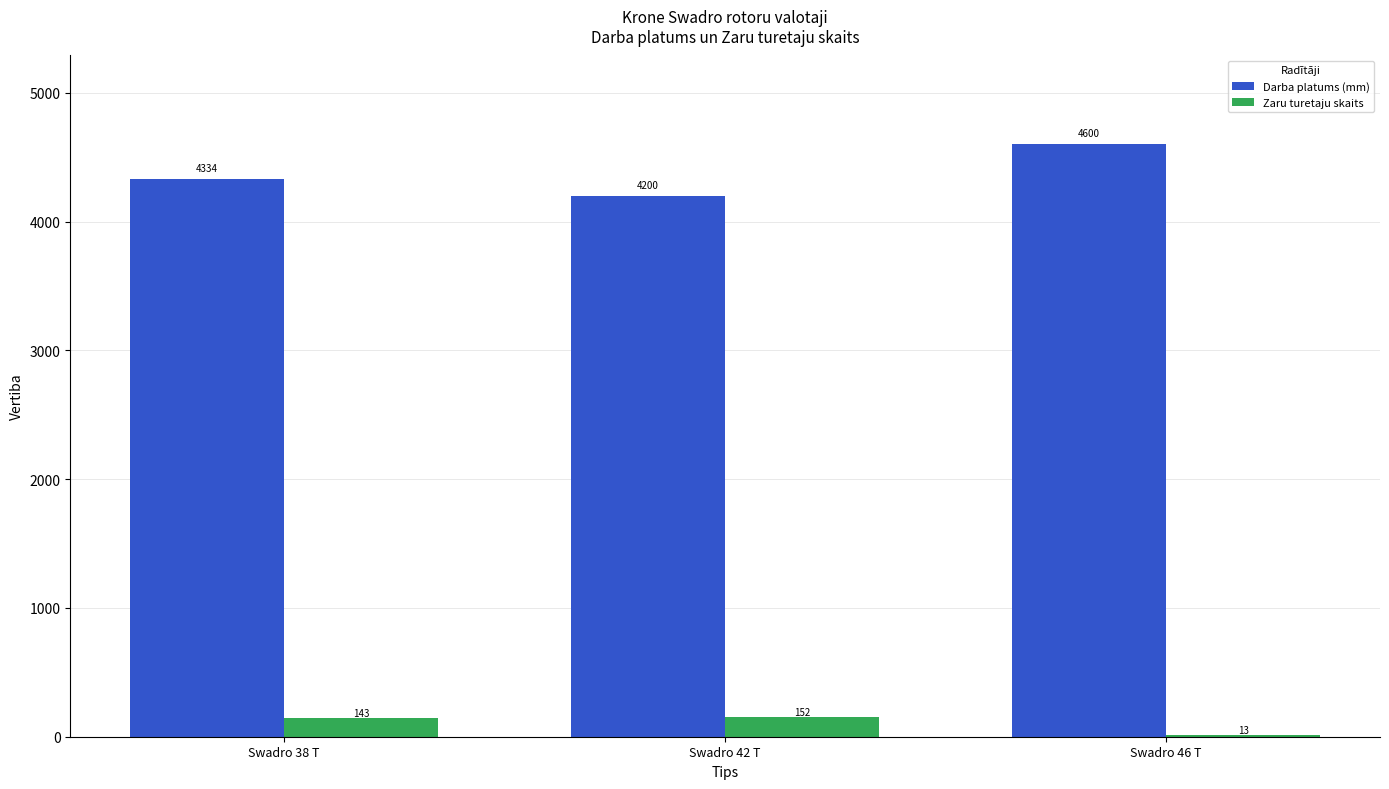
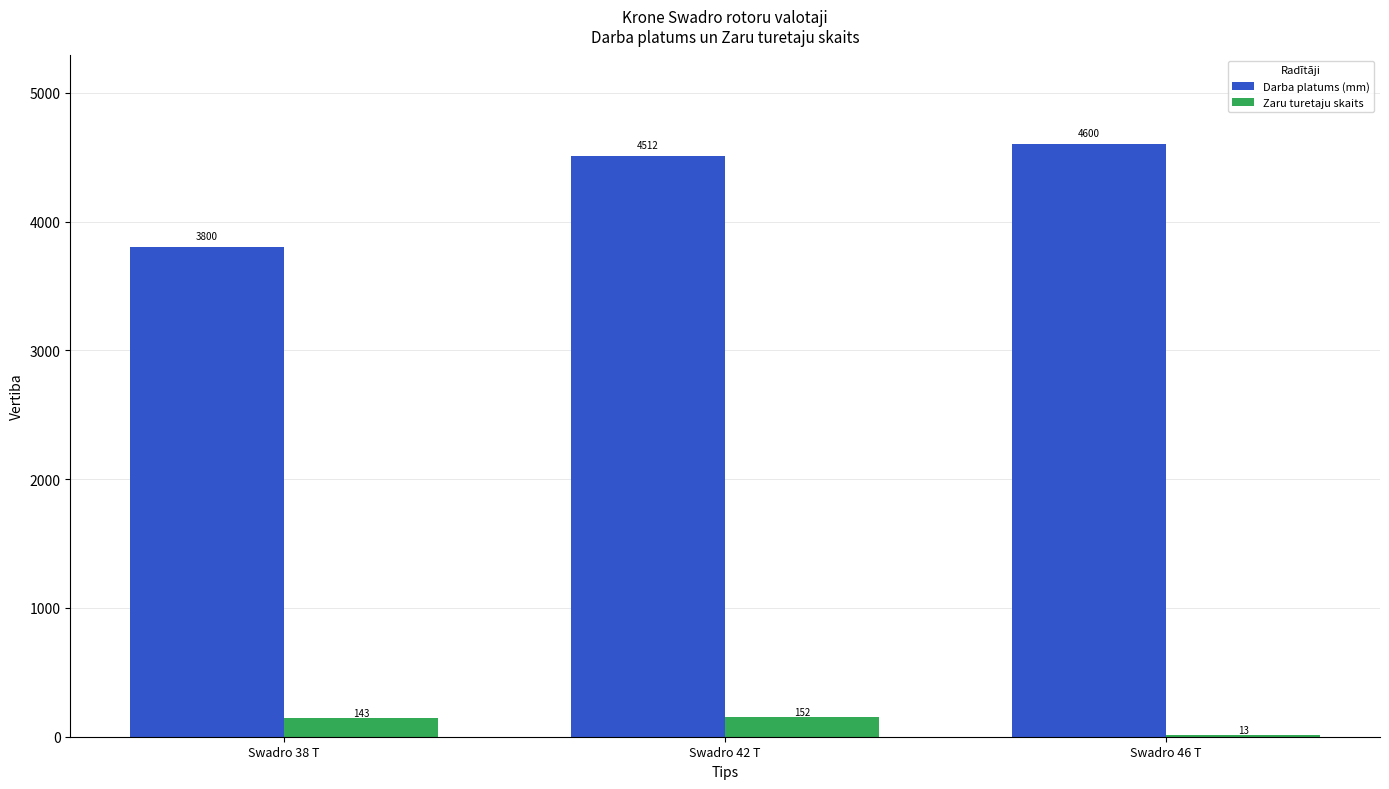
  {
    "Darba platums (mm)": {
-     "Swadro 38 T": 4334,
-     "Swadro 42 T": 4200,
+     "Swadro 38 T": 3800,
+     "Swadro 42 T": 4512,
      "Swadro 46 T": 4600
    },
    "Zaru turetaju skaits": {
      "Swadro 38 T": 143,
      "Swadro 42 T": 152,
      "Swadro 46 T": 13
    }
  }
